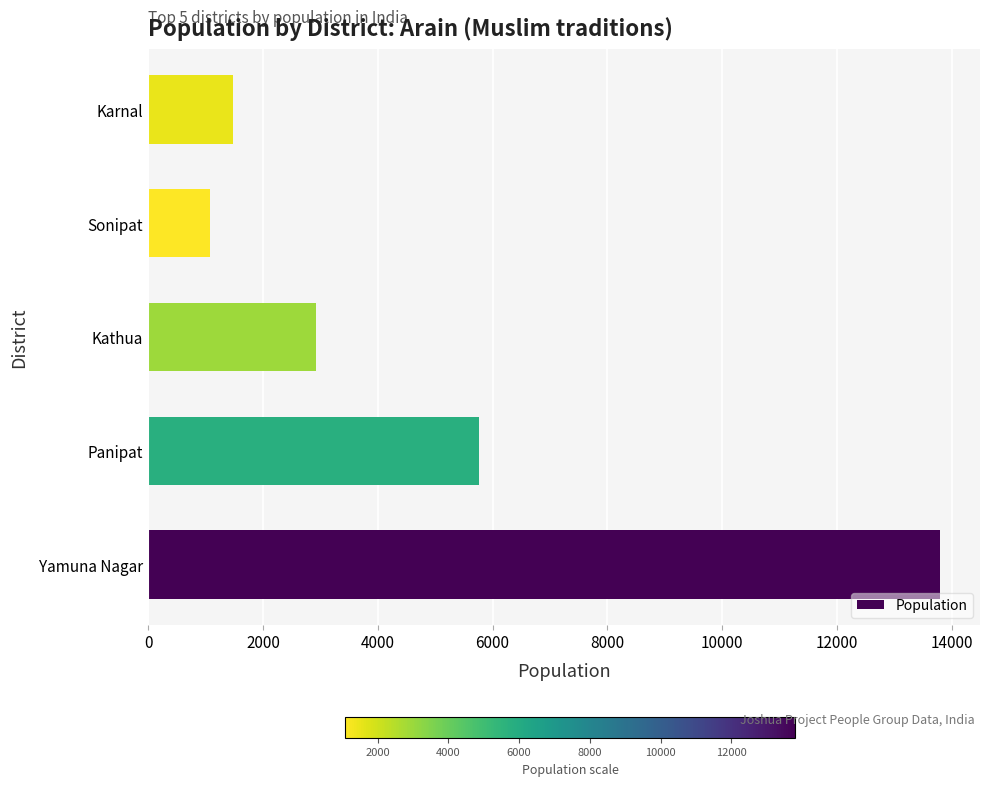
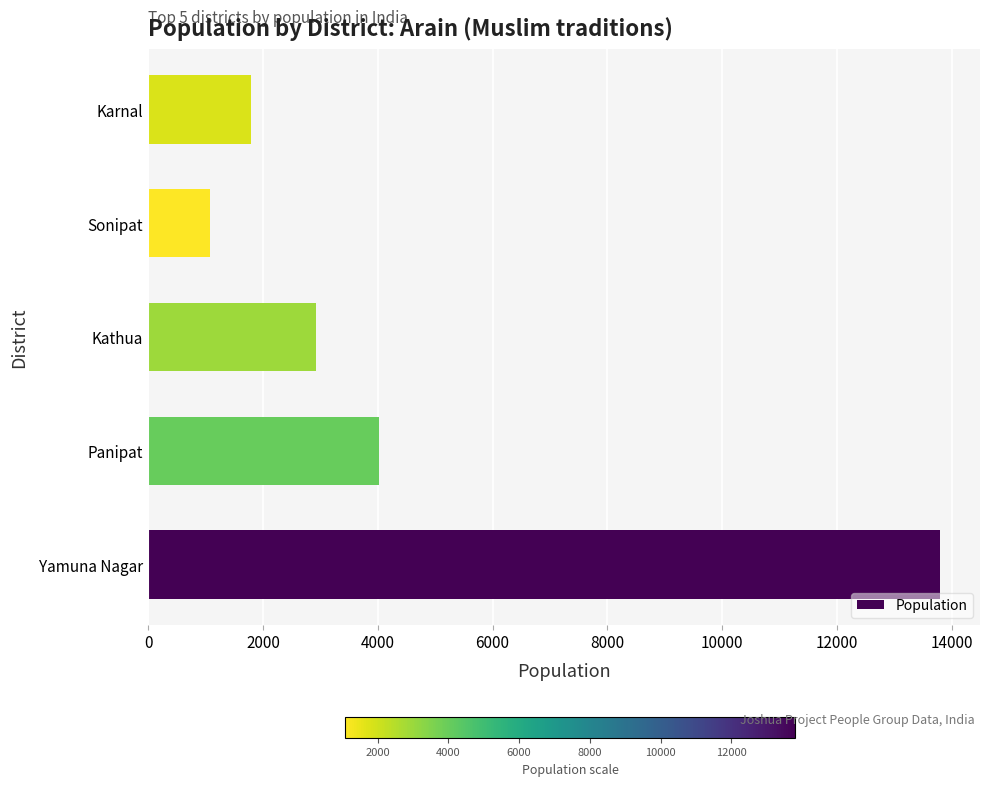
  {
-   "Karnal": 1500,
+   "Karnal": 1800,
    "Sonipat": 1100,
    "Kathua": 2900,
-   "Panipat": 5800,
+   "Panipat": 4000,
    "Yamuna Nagar": 13800
  }
